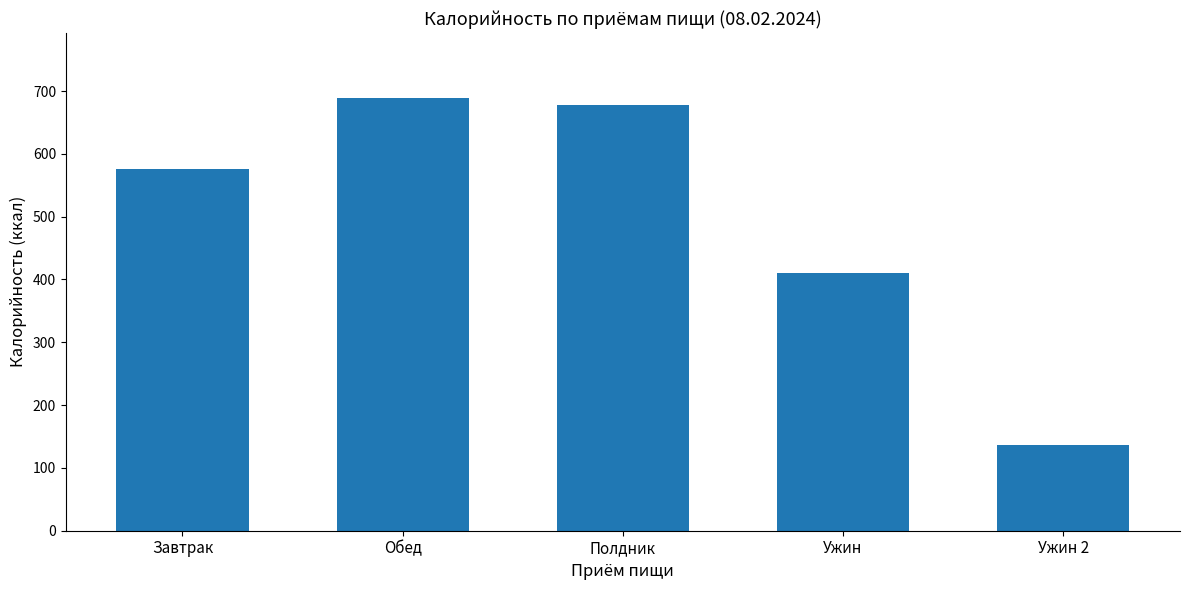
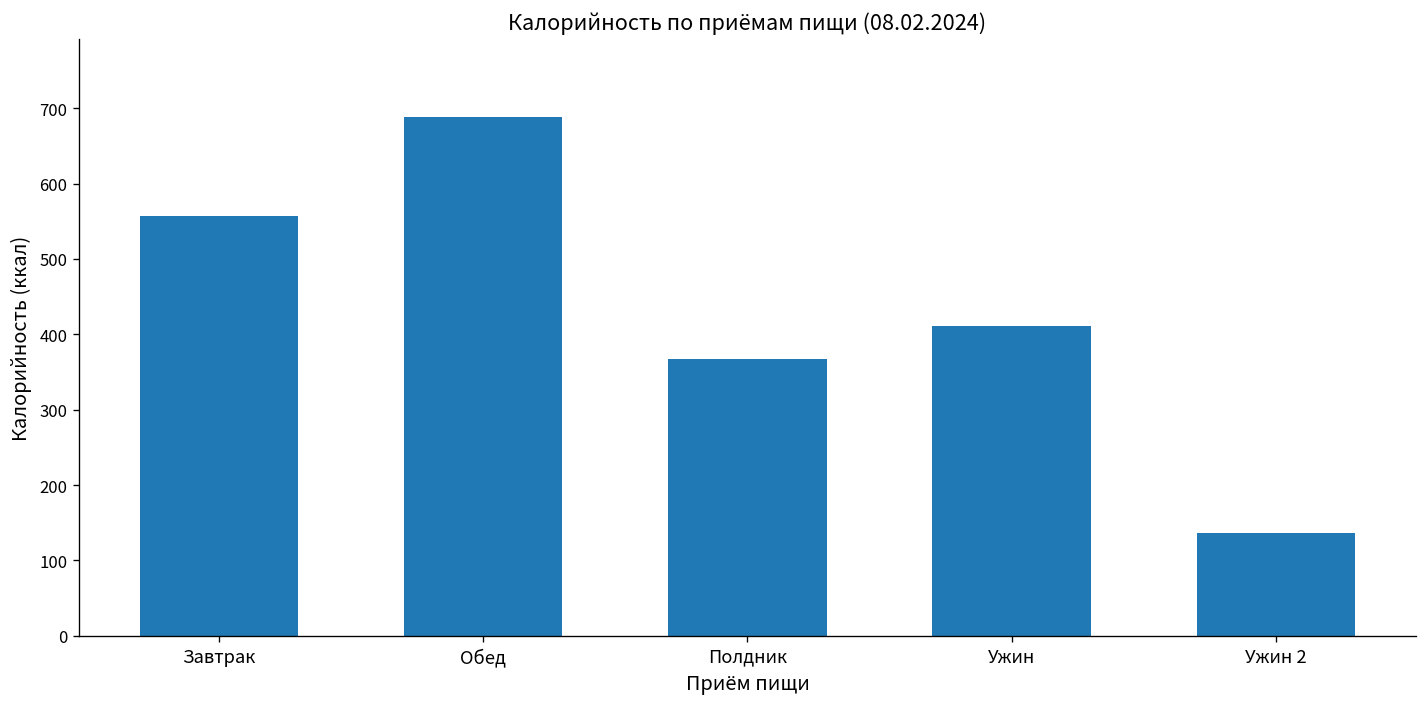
  {
-   "Завтрак": 580,
+   "Завтрак": 560,
    "Обед": 690,
-   "Полдник": 680,
+   "Полдник": 370,
    "Ужин": 410,
    "Ужин 2": 140
  }
